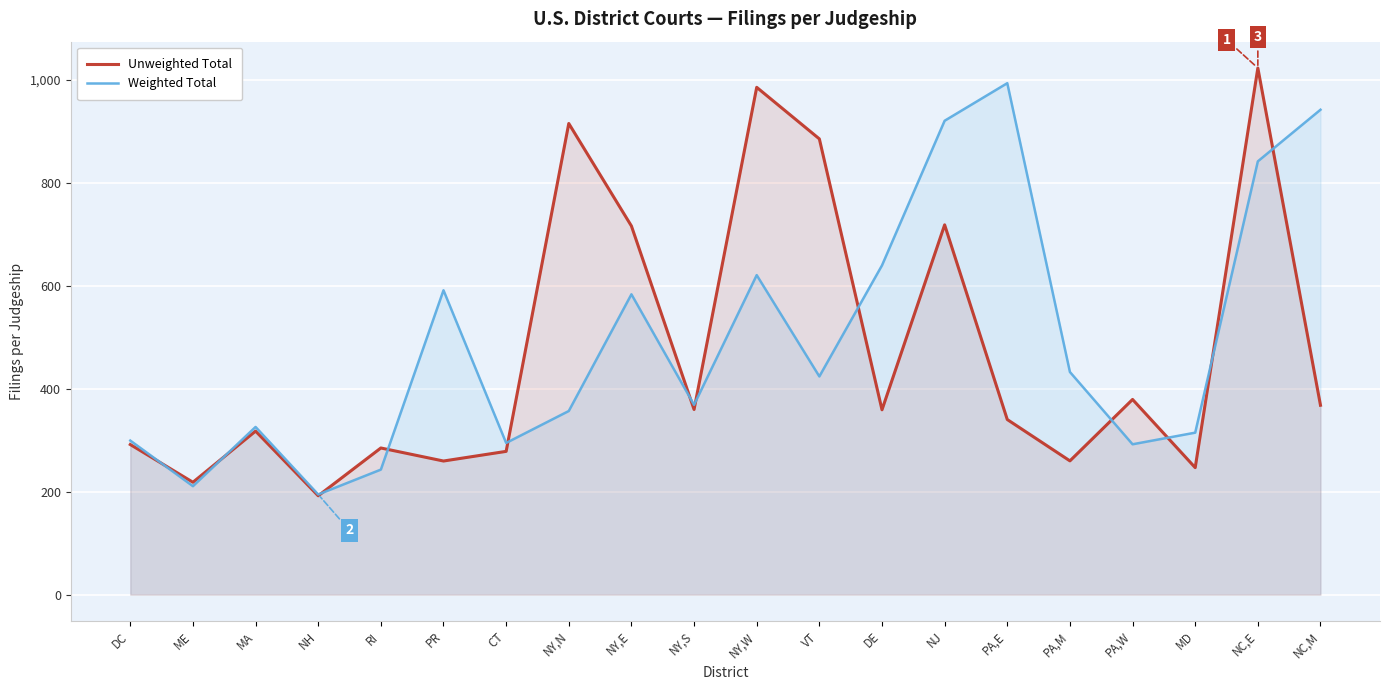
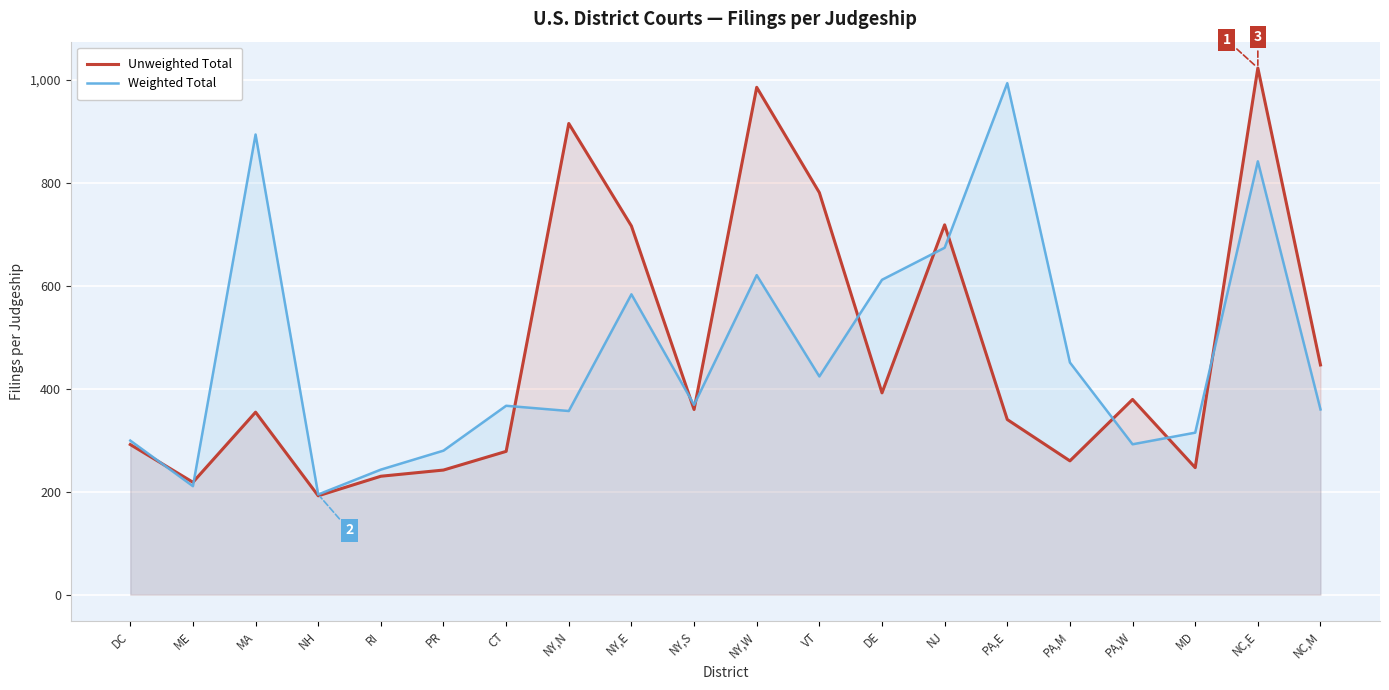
  {
    "Unweighted Total": {
      "DC": 290,
      "ME": 220,
-     "MA": 320,
-     "RI": 280,
-     "PR": 260,
+     "MA": 350,
+     "RI": 230,
+     "PR": 240,
      "CT": 280,
      "NY,N": 920,
      "NY,E": 720,
      "NY,S": 360,
      "NY,W": 990,
-     "VT": 890,
-     "DE": 360,
+     "VT": 780,
+     "DE": 390,
      "NJ": 720,
      "PA,E": 340,
      "PA,M": 260,
      "PA,W": 380,
      "MD": 250,
-     "NC,M": 370
+     "NC,M": 450
    },
    "Weighted Total": {
      "DC": 300,
      "ME": 210,
-     "MA": 330,
+     "MA": 890,
      "RI": 240,
-     "PR": 590,
-     "CT": 290,
+     "PR": 280,
+     "CT": 370,
      "NY,N": 360,
      "NY,E": 580,
      "NY,S": 370,
      "NY,W": 620,
      "VT": 420,
-     "DE": 640,
-     "NJ": 920,
+     "DE": 610,
+     "NJ": 670,
      "PA,E": 990,
-     "PA,M": 430,
+     "PA,M": 450,
      "PA,W": 290,
      "MD": 310,
      "NC,E": 840,
-     "NC,M": 940
+     "NC,M": 360
    }
  }
